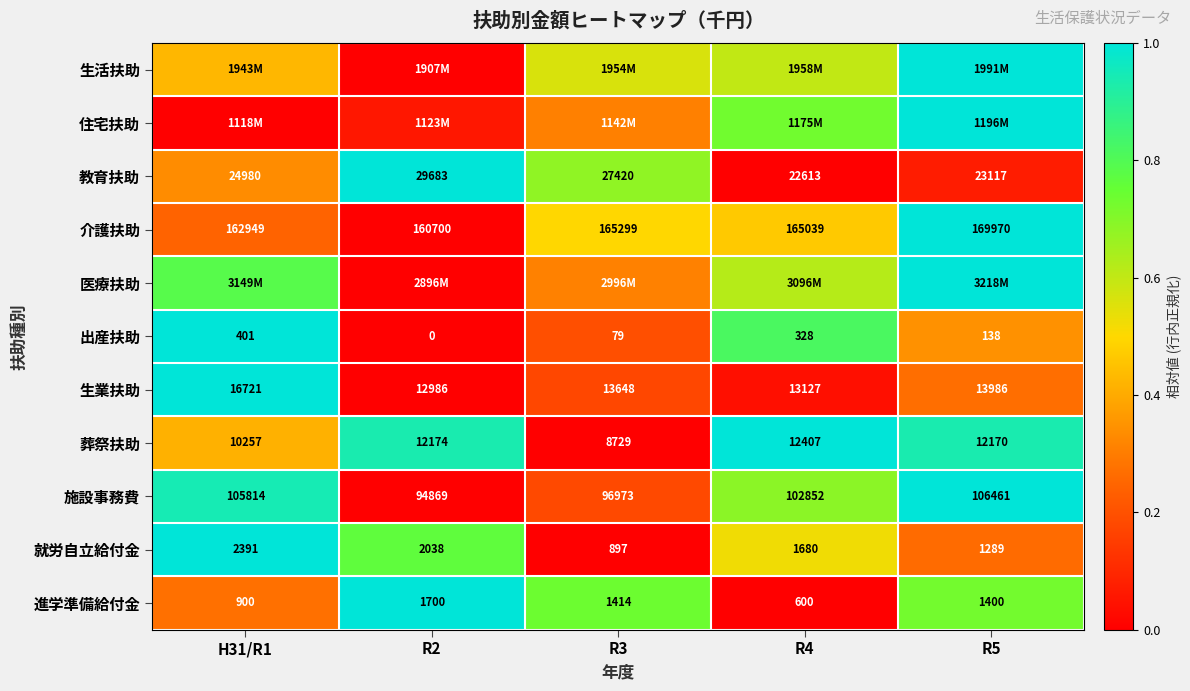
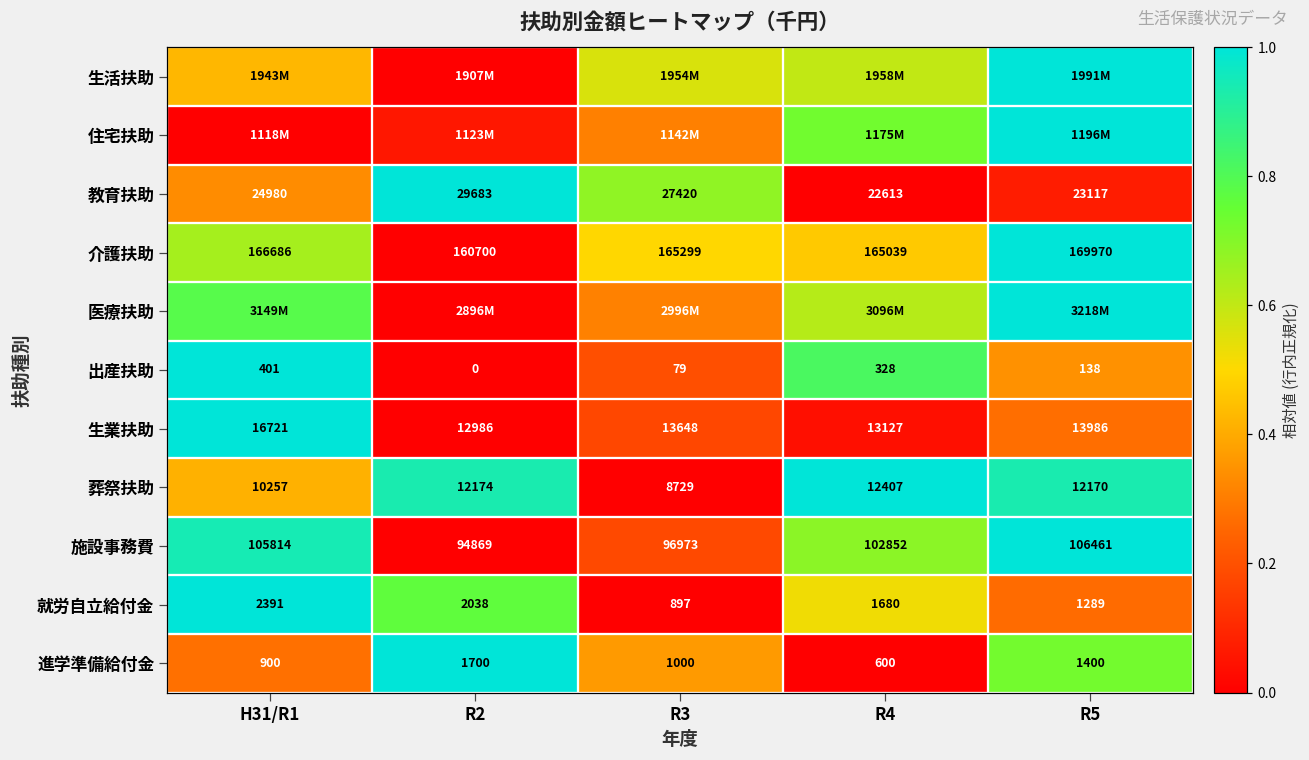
  {
    "生活扶助": {
      "H31/R1": "1943M",
      "R2": "1907M",
      "R3": "1954M",
      "R4": "1958M",
      "R5": "1991M"
    },
    "住宅扶助": {
      "H31/R1": "1118M",
      "R2": "1123M",
      "R3": "1142M",
      "R4": "1175M",
      "R5": "1196M"
    },
    "教育扶助": {
      "H31/R1": "24980",
      "R2": "29683",
      "R3": "27420",
      "R4": "22613",
      "R5": "23117"
    },
    "介護扶助": {
-     "H31/R1": "162949",
+     "H31/R1": "166686",
      "R2": "160700",
      "R3": "165299",
      "R4": "165039",
      "R5": "169970"
    },
    "医療扶助": {
      "H31/R1": "3149M",
      "R2": "2896M",
      "R3": "2996M",
      "R4": "3096M",
      "R5": "3218M"
    },
    "出産扶助": {
      "H31/R1": "401",
      "R2": "0",
      "R3": "79",
      "R4": "328",
      "R5": "138"
    },
    "生業扶助": {
      "H31/R1": "16721",
      "R2": "12986",
      "R3": "13648",
      "R4": "13127",
      "R5": "13986"
    },
    "葬祭扶助": {
      "H31/R1": "10257",
      "R2": "12174",
      "R3": "8729",
      "R4": "12407",
      "R5": "12170"
    },
    "施設事務費": {
      "H31/R1": "105814",
      "R2": "94869",
      "R3": "96973",
      "R4": "102852",
      "R5": "106461"
    },
    "就労自立給付金": {
      "H31/R1": "2391",
      "R2": "2038",
      "R3": "897",
      "R4": "1680",
      "R5": "1289"
    },
    "進学準備給付金": {
      "H31/R1": "900",
      "R2": "1700",
-     "R3": "1414",
+     "R3": "1000",
      "R4": "600",
      "R5": "1400"
    }
  }
